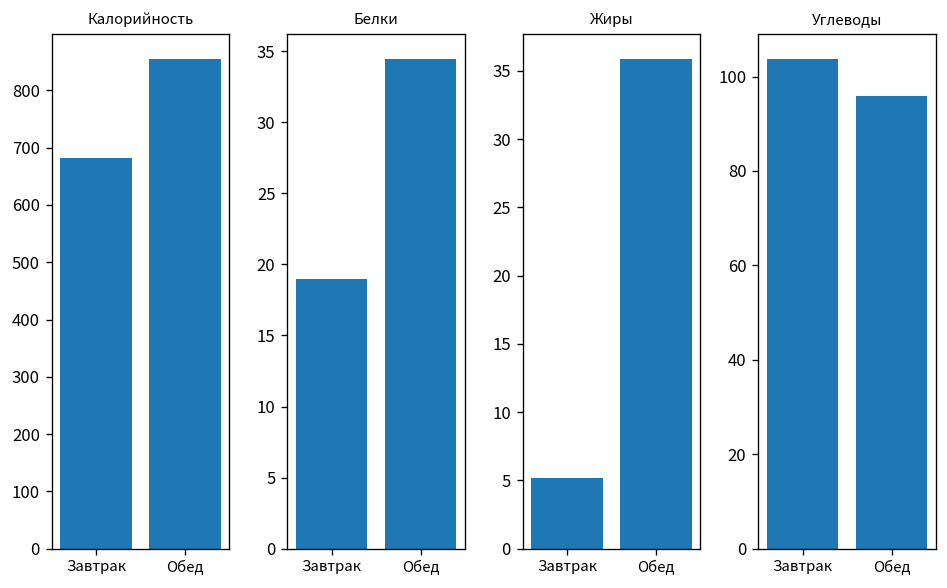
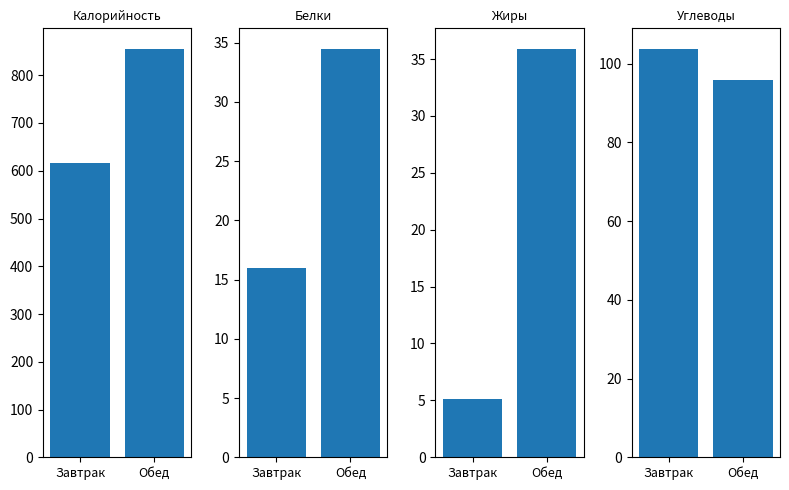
  {
    "Калорийность": {
-     "Завтрак": 680,
+     "Завтрак": 620,
      "Обед": 860
    },
    "Белки": {
-     "Завтрак": 19.0,
+     "Завтрак": 16.0,
      "Обед": 34.5
    },
    "Жиры": {
      "Завтрак": 5.2,
      "Обед": 35.9
    },
    "Углеводы": {
      "Завтрак": 104,
      "Обед": 96
    }
  }
